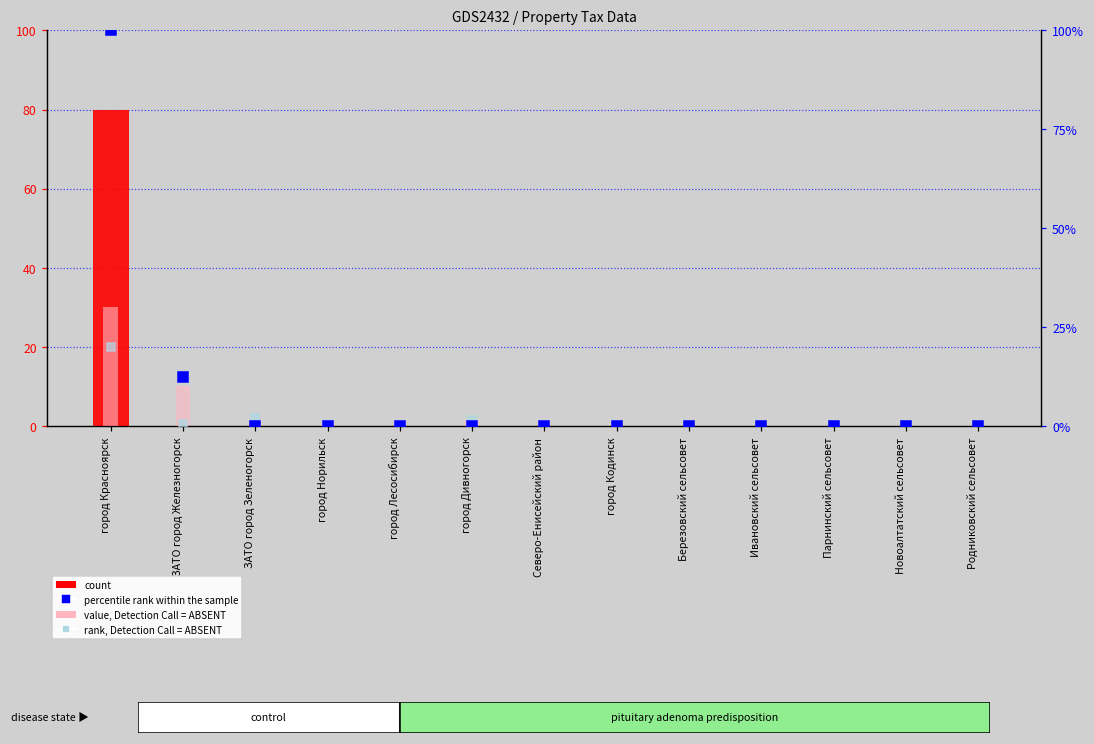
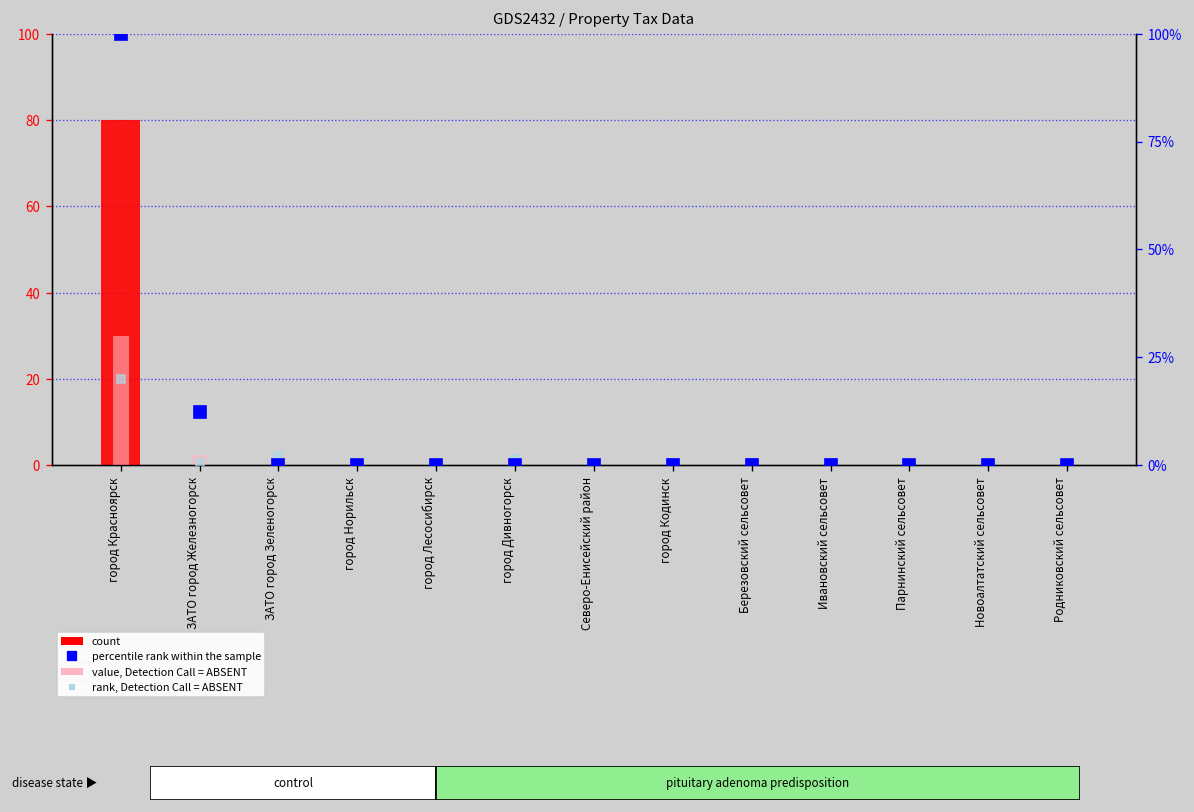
  {
    "count": {
      "город Красноярск": 80,
      "ЗАТО город Зеленогорск": 0,
      "город Дивногорск": 0,
      "Северо-Енисейский район": 0,
      "город Кодинск": 0,
      "Новоалтатский сельсовет": 0,
      "Родниковский сельсовет": 0
    },
    "value, Detection Call = ABSENT": {
-     "ЗАТО город Железногорск": 10,
+     "ЗАТО город Железногорск": 2,
      "город Дивногорск": 1
    }
  }
